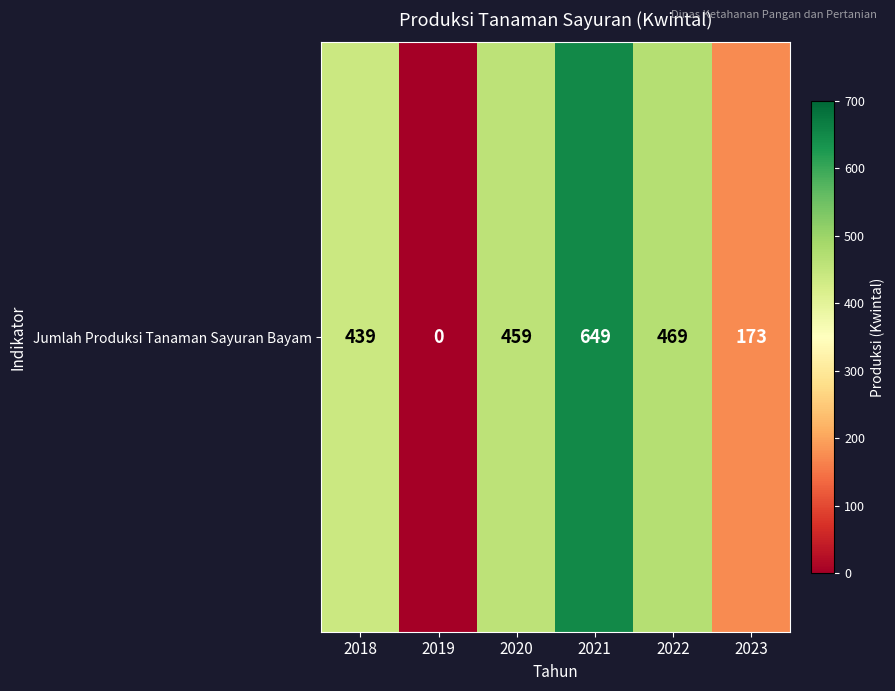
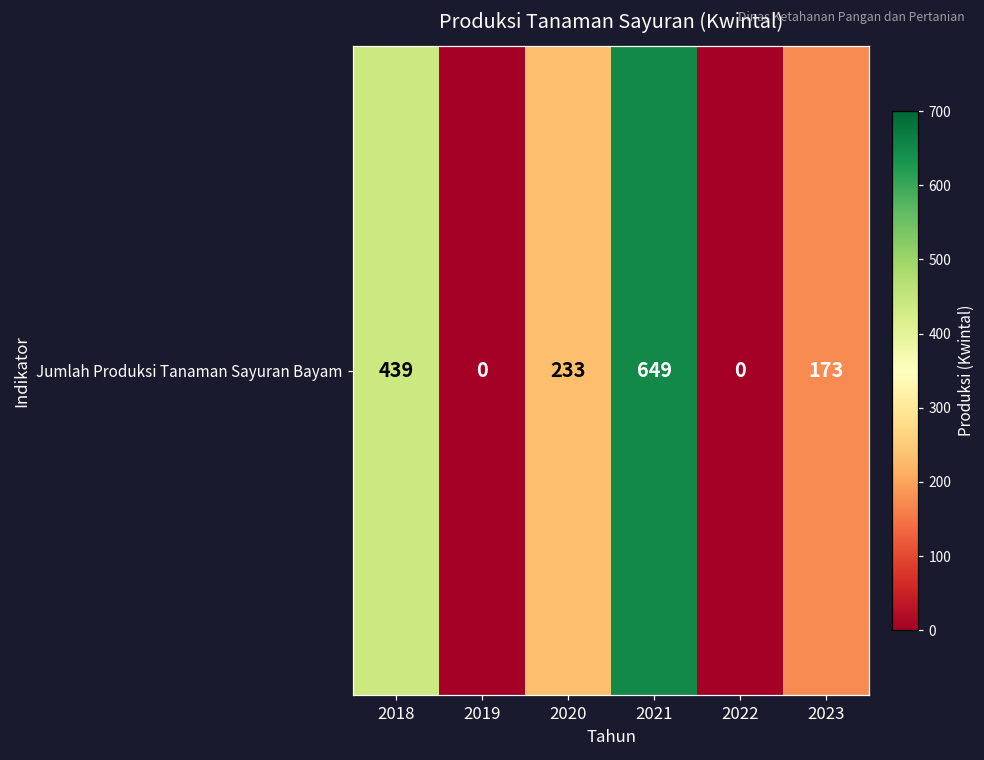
  {
    "Jumlah Produksi Tanaman Sayuran Bayam": {
      "2018": 439,
      "2019": 0,
-     "2020": 459,
+     "2020": 233,
      "2021": 649,
-     "2022": 469,
+     "2022": 0,
      "2023": 173
    }
  }
